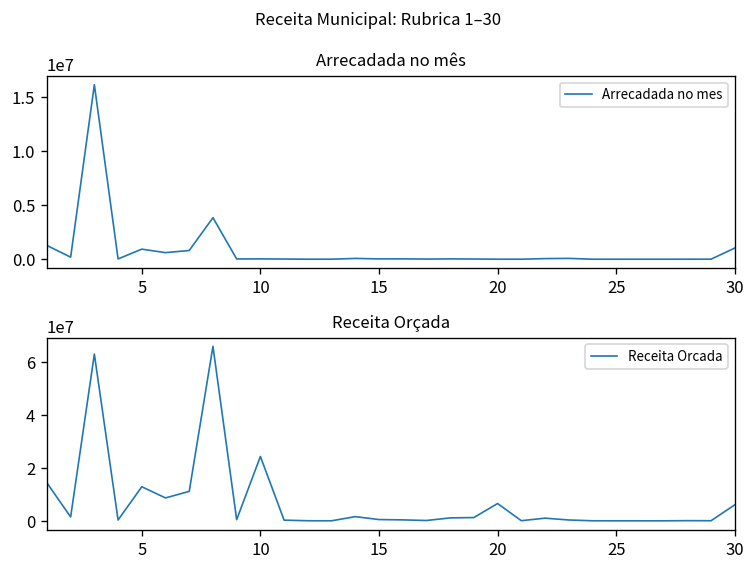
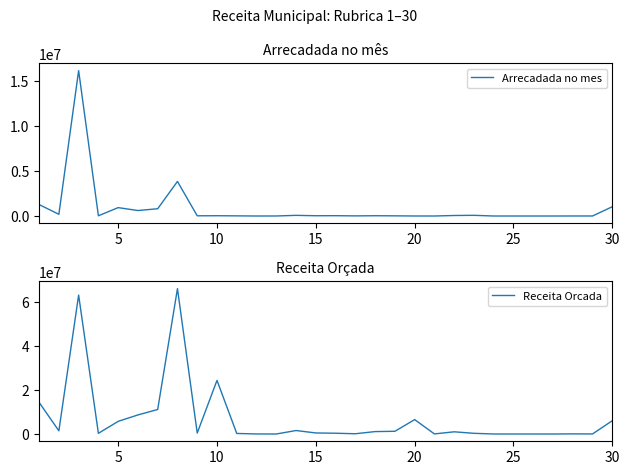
  {
    "Arrecadada no mês": {
      "5": 1000000,
      "10": 0,
      "15": 0,
      "20": 0,
      "25": 0,
      "30": 1000000
    },
    "Receita Orçada": {
-     "5": 13000000,
+     "5": 6000000,
      "10": 24000000,
      "15": 0,
      "20": 7000000,
      "25": 0,
      "30": 6000000
    }
  }
